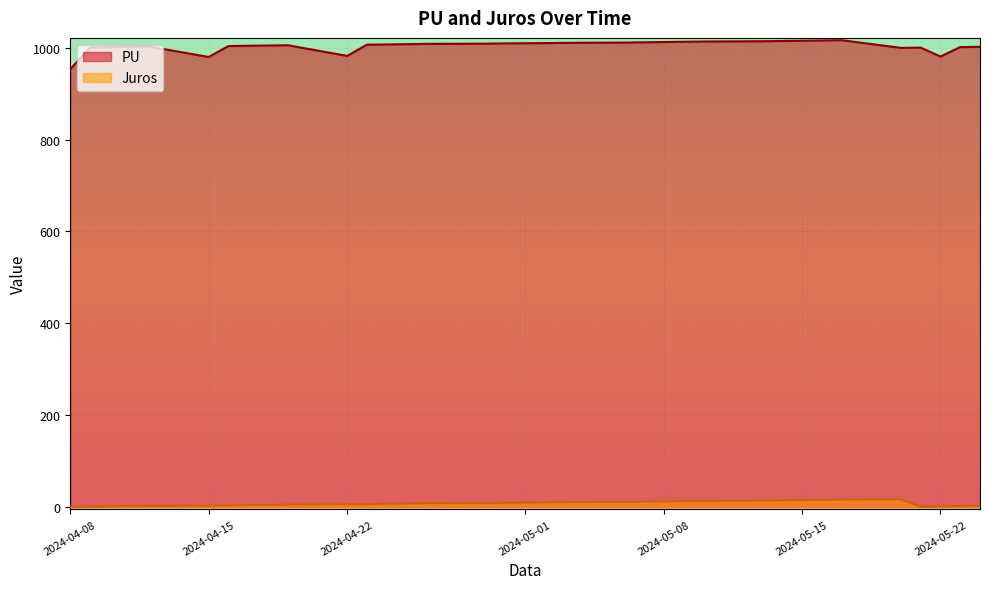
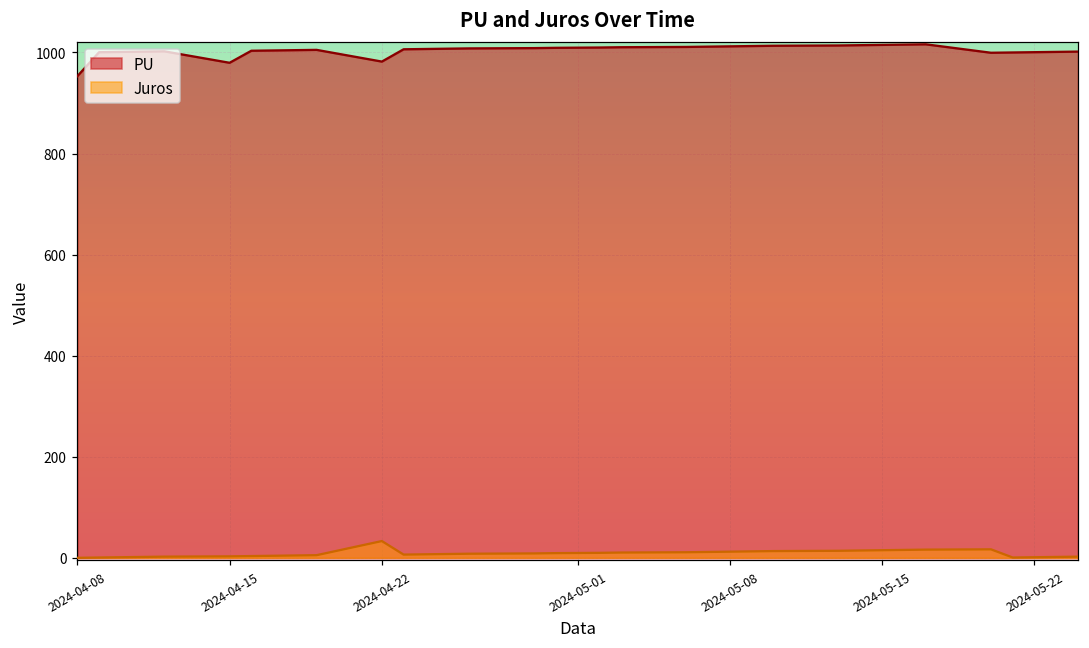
  {
    "PU": {
      "2024-04-08": 950,
      "2024-04-15": 980,
      "2024-04-22": 980,
      "2024-05-08": 1010,
      "2024-05-15": 1020,
-     "2024-05-22": 980
+     "2024-05-22": 1000
    },
    "Juros": {
      "2024-04-08": 0,
      "2024-04-15": 0,
-     "2024-04-22": 10,
+     "2024-04-22": 30,
      "2024-05-08": 10,
      "2024-05-15": 20,
      "2024-05-22": 0
    }
  }
